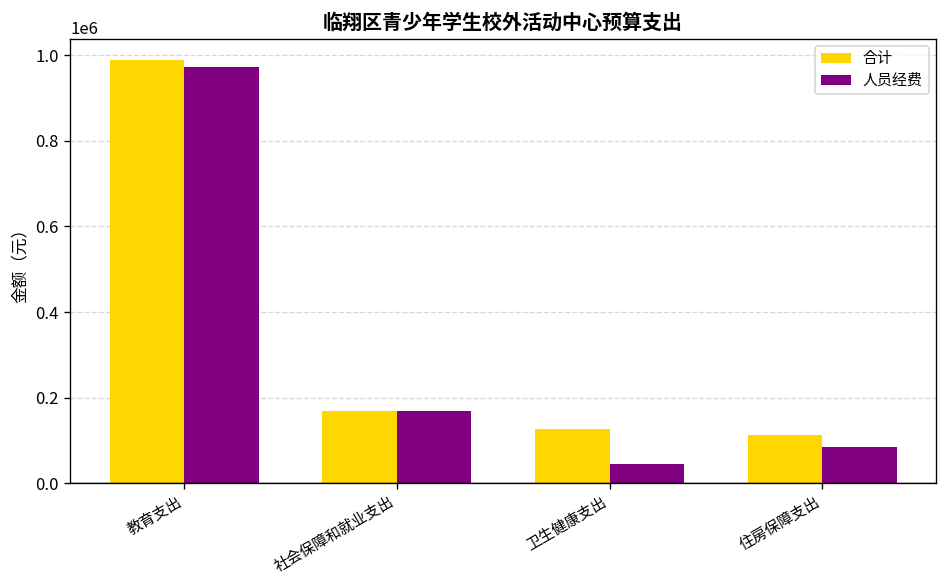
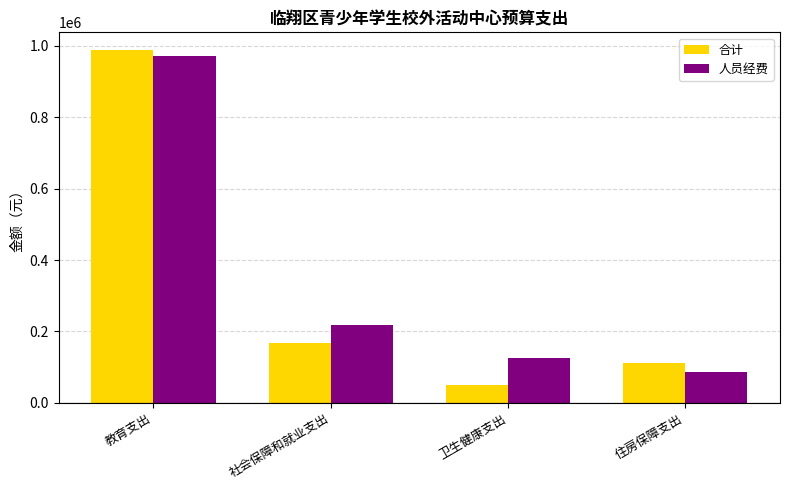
  {
    "合计": {
      "教育支出": 990000,
      "社会保障和就业支出": 170000,
-     "卫生健康支出": 130000,
+     "卫生健康支出": 50000,
      "住房保障支出": 110000
    },
    "人员经费": {
      "教育支出": 970000,
-     "社会保障和就业支出": 170000,
-     "卫生健康支出": 50000,
+     "社会保障和就业支出": 220000,
+     "卫生健康支出": 130000,
      "住房保障支出": 80000
    }
  }
